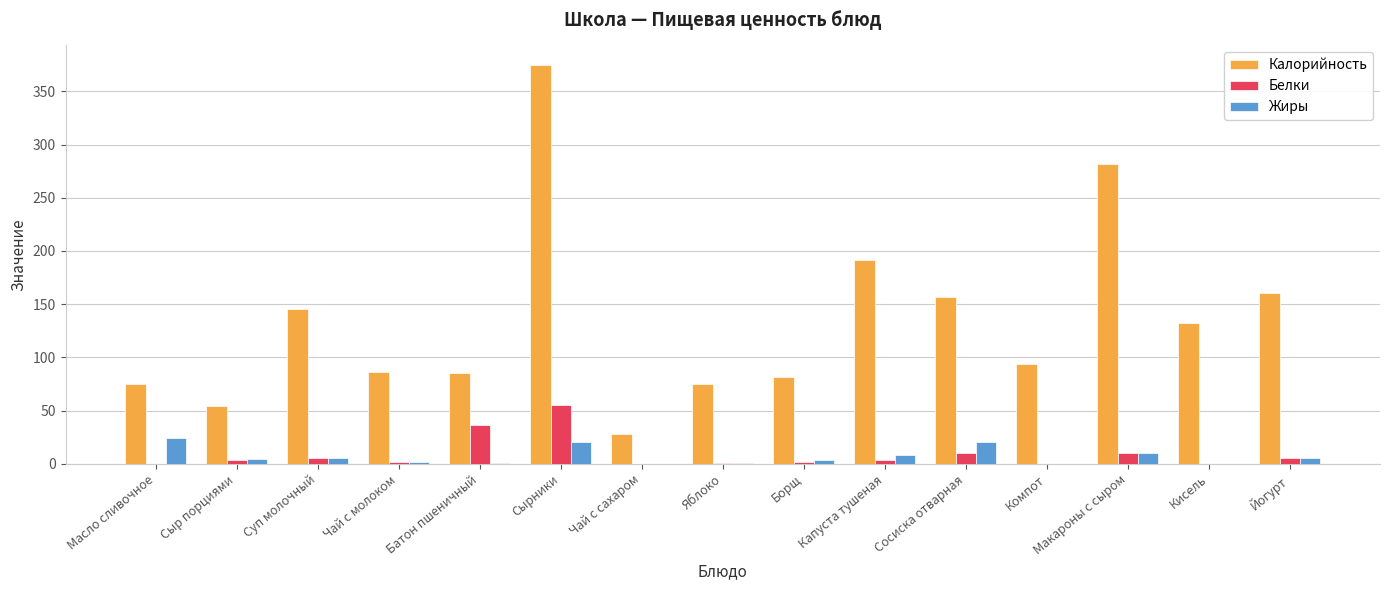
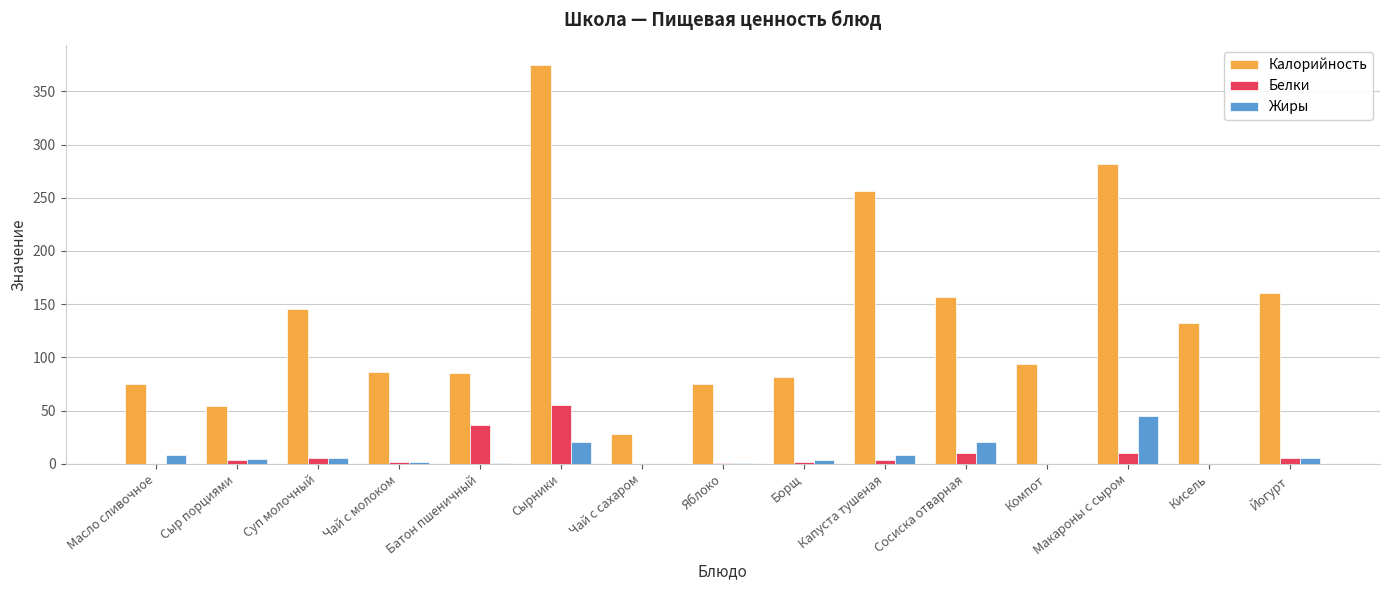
  {
    "Калорийность": {
      "Масло сливочное": 75,
      "Сыр порциями": 55,
      "Суп молочный": 145,
      "Чай с молоком": 86,
      "Батон пшеничный": 85,
      "Сырники": 374,
      "Чай с сахаром": 28,
      "Яблоко": 75,
      "Борщ": 82,
-     "Капуста тушеная": 192,
+     "Капуста тушеная": 256,
      "Сосиска отварная": 157,
      "Компот": 94,
      "Макароны с сыром": 281,
      "Кисель": 132,
      "Йогурт": 160
    },
    "Белки": {
      "Масло сливочное": 0,
      "Сыр порциями": 3,
      "Суп молочный": 6,
      "Батон пшеничный": 36,
      "Сырники": 56,
      "Капуста тушеная": 3,
      "Сосиска отварная": 10,
      "Макароны с сыром": 10,
      "Йогурт": 6
    },
    "Жиры": {
-     "Масло сливочное": 24,
+     "Масло сливочное": 8,
      "Сыр порциями": 4,
      "Суп молочный": 5,
      "Сырники": 20,
      "Чай с сахаром": 0,
      "Борщ": 4,
      "Капуста тушеная": 8,
      "Сосиска отварная": 20,
      "Компот": 0,
-     "Макароны с сыром": 10,
+     "Макароны с сыром": 45,
      "Йогурт": 5
    }
  }
